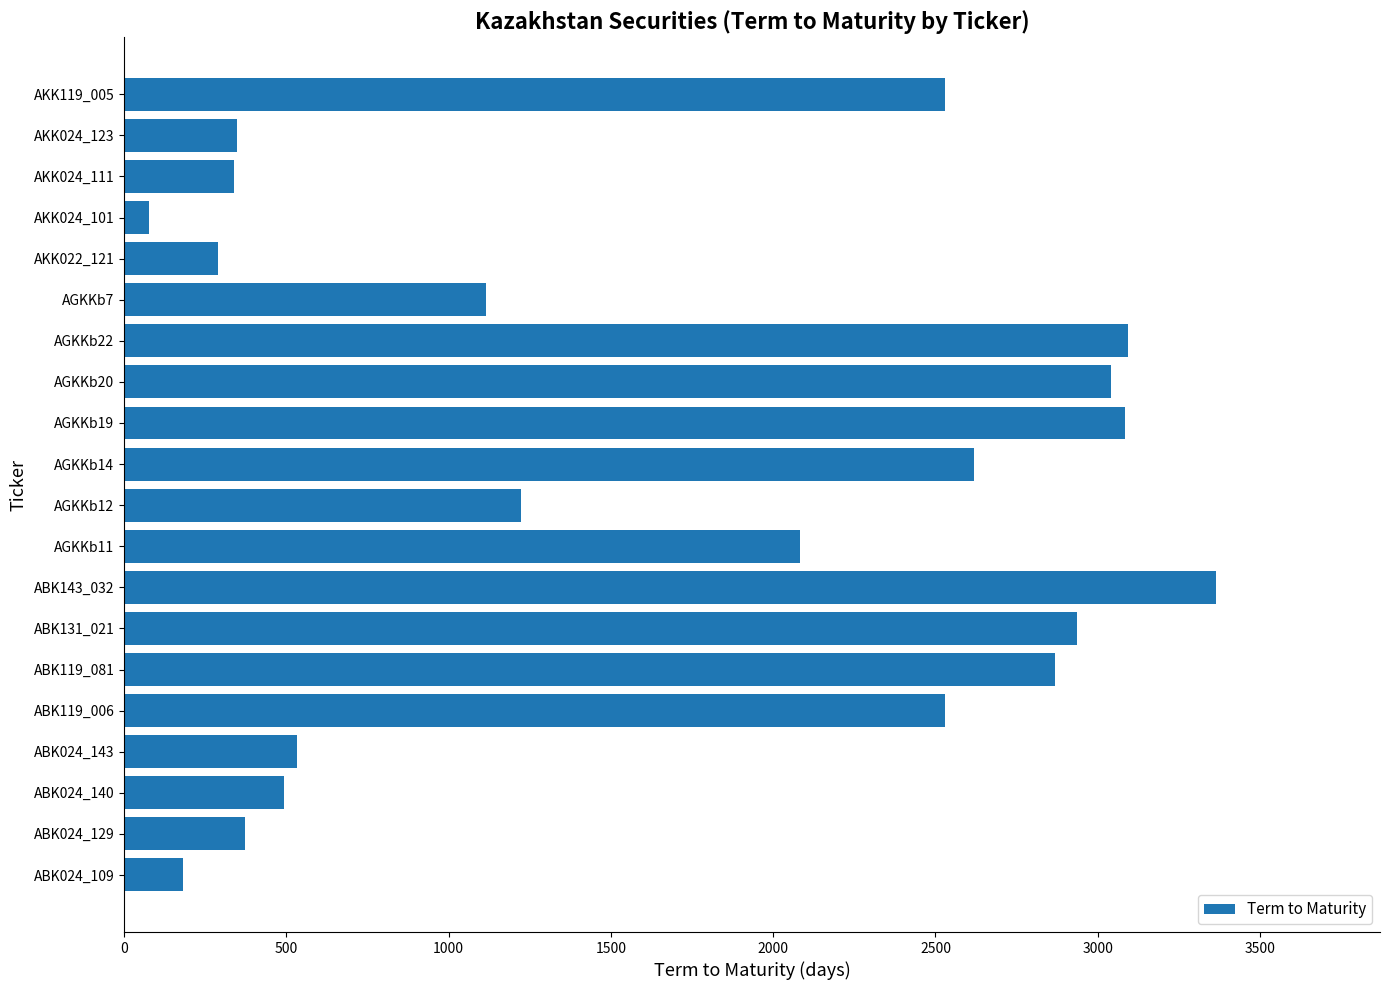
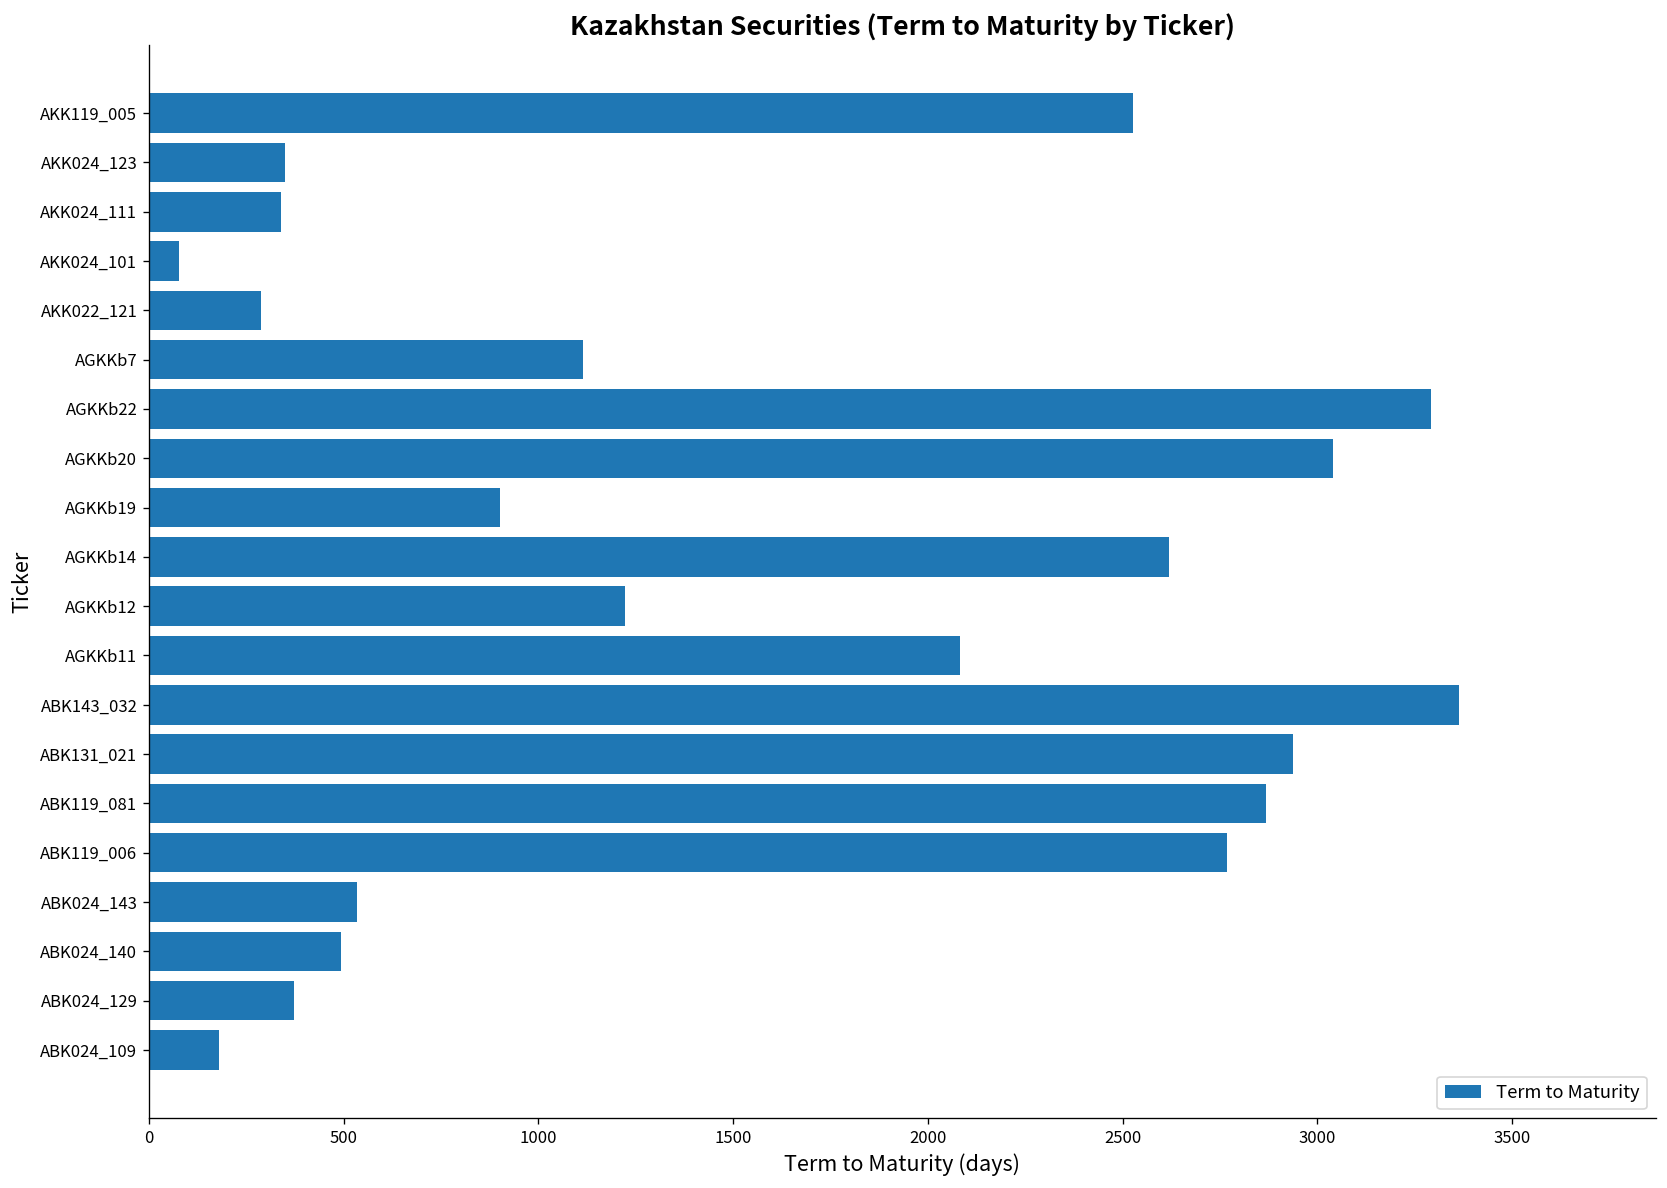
  {
    "AKK119_005": 2530,
    "AKK024_123": 350,
    "AKK024_111": 340,
    "AKK024_101": 80,
    "AKK022_121": 290,
    "AGKKb7": 1120,
-   "AGKKb22": 3090,
+   "AGKKb22": 3290,
    "AGKKb20": 3040,
-   "AGKKb19": 3080,
+   "AGKKb19": 900,
    "AGKKb14": 2620,
    "AGKKb12": 1220,
    "AGKKb11": 2080,
    "ABK143_032": 3370,
    "ABK131_021": 2940,
    "ABK119_081": 2870,
-   "ABK119_006": 2530,
+   "ABK119_006": 2770,
    "ABK024_143": 530,
    "ABK024_140": 490,
    "ABK024_129": 370,
    "ABK024_109": 180
  }
